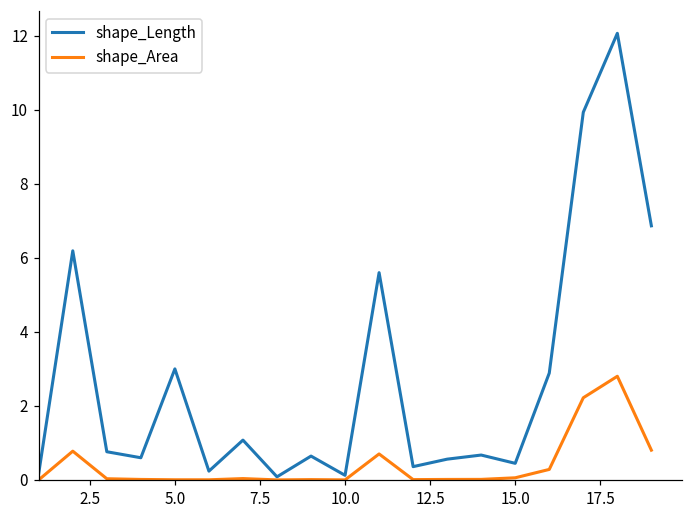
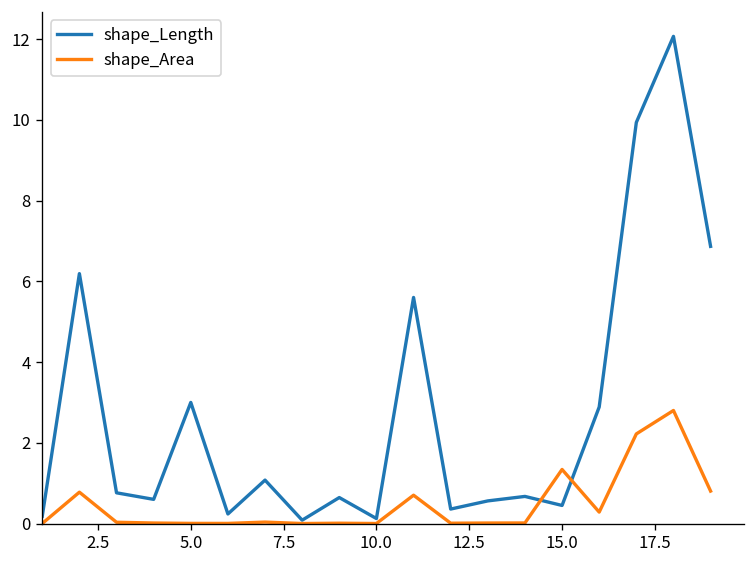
  {
    "shape_Length": {
      "5.0": 3.0,
      "10.0": 0.1,
      "15.0": 0.4
    },
    "shape_Area": {
      "5.0": 0.0,
      "10.0": 0.0,
-     "15.0": 0.1
+     "15.0": 1.3
    }
  }
